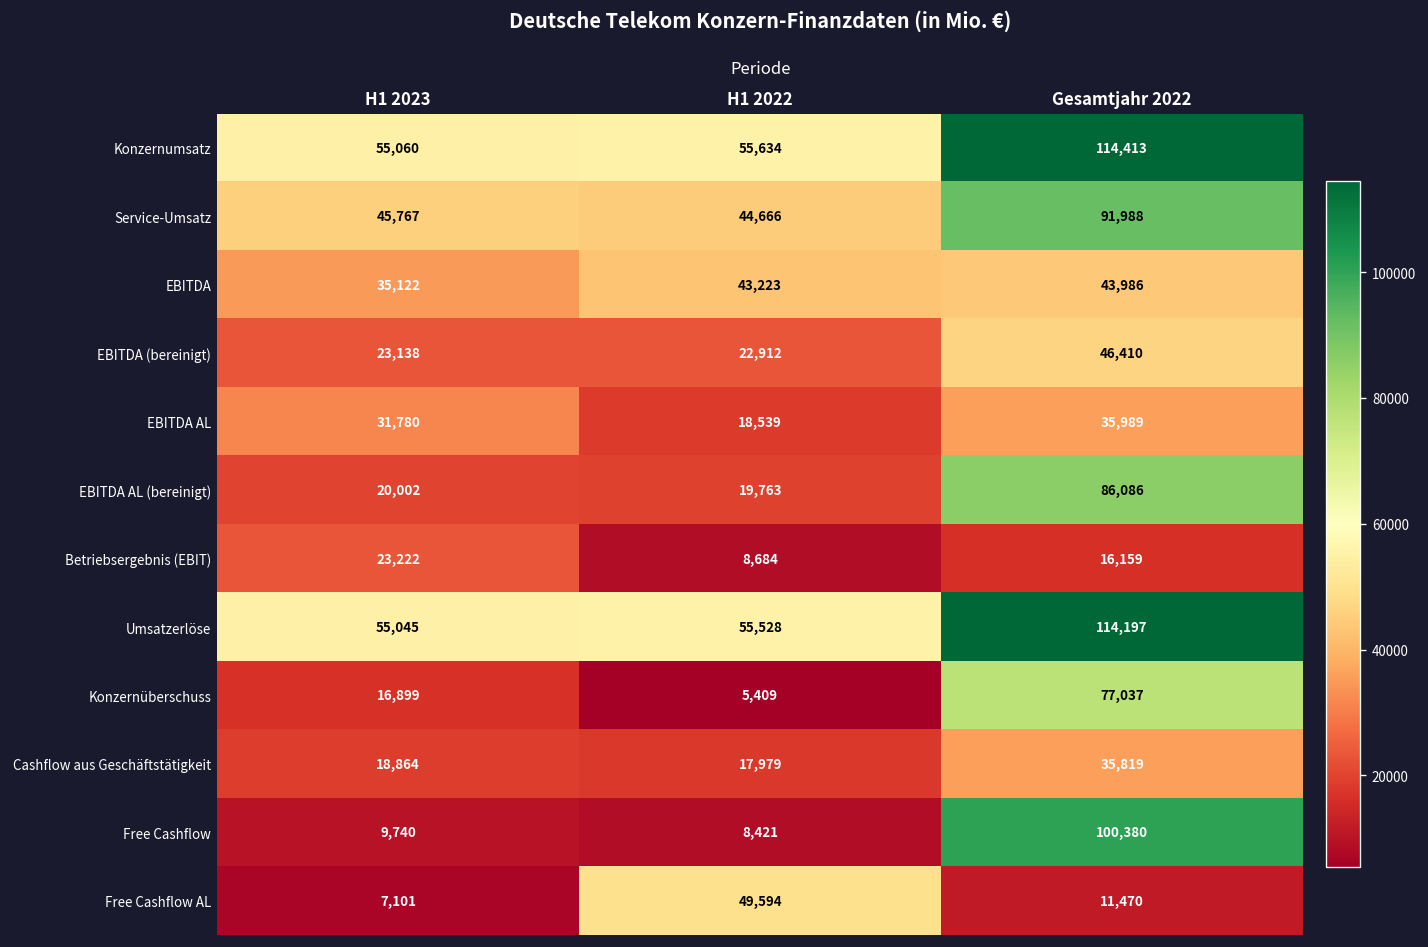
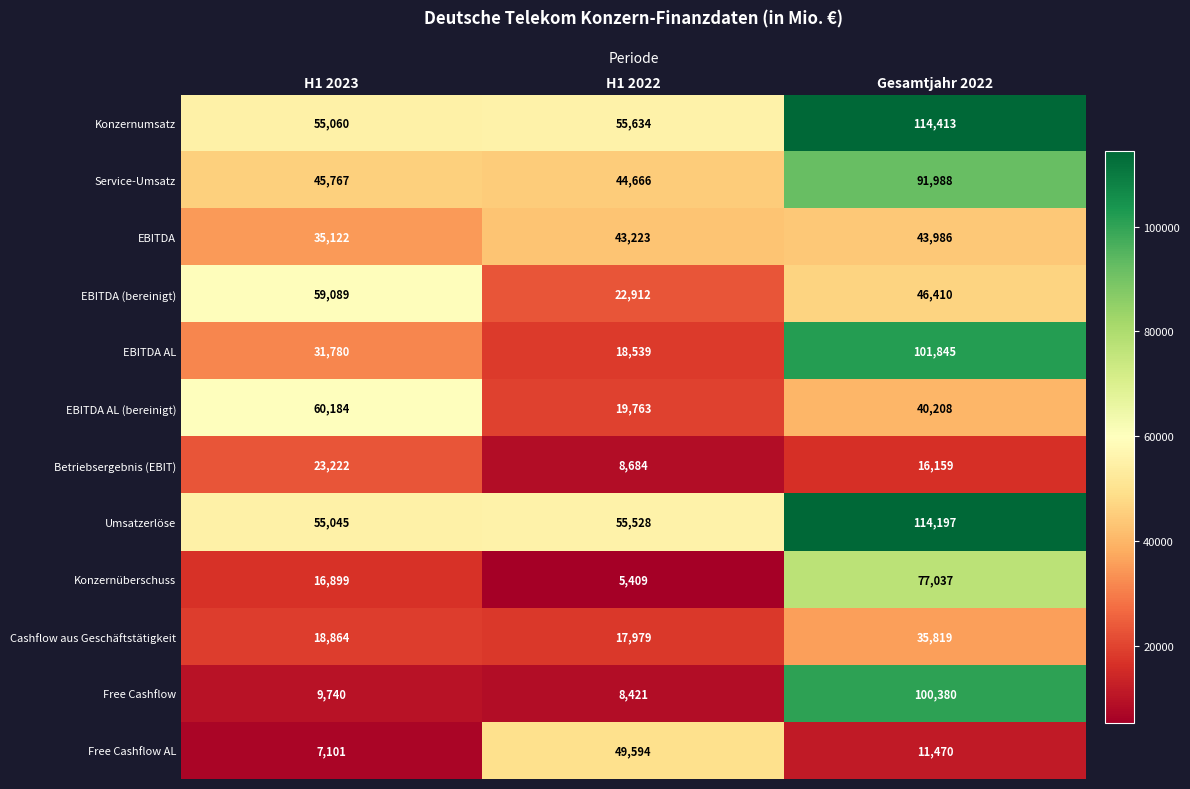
  {
    "Konzernumsatz": {
      "H1 2023": "55,060",
      "H1 2022": "55,634",
      "Gesamtjahr 2022": "114,413"
    },
    "Service-Umsatz": {
      "H1 2023": "45,767",
      "H1 2022": "44,666",
      "Gesamtjahr 2022": "91,988"
    },
    "EBITDA": {
      "H1 2023": "35,122",
      "H1 2022": "43,223",
      "Gesamtjahr 2022": "43,986"
    },
    "EBITDA (bereinigt)": {
-     "H1 2023": "23,138",
+     "H1 2023": "59,089",
      "H1 2022": "22,912",
      "Gesamtjahr 2022": "46,410"
    },
    "EBITDA AL": {
      "H1 2023": "31,780",
      "H1 2022": "18,539",
-     "Gesamtjahr 2022": "35,989"
+     "Gesamtjahr 2022": "101,845"
    },
    "EBITDA AL (bereinigt)": {
-     "H1 2023": "20,002",
+     "H1 2023": "60,184",
      "H1 2022": "19,763",
-     "Gesamtjahr 2022": "86,086"
+     "Gesamtjahr 2022": "40,208"
    },
    "Betriebsergebnis (EBIT)": {
      "H1 2023": "23,222",
      "H1 2022": "8,684",
      "Gesamtjahr 2022": "16,159"
    },
    "Umsatzerlöse": {
      "H1 2023": "55,045",
      "H1 2022": "55,528",
      "Gesamtjahr 2022": "114,197"
    },
    "Konzernüberschuss": {
      "H1 2023": "16,899",
      "H1 2022": "5,409",
      "Gesamtjahr 2022": "77,037"
    },
    "Cashflow aus Geschäftstätigkeit": {
      "H1 2023": "18,864",
      "H1 2022": "17,979",
      "Gesamtjahr 2022": "35,819"
    },
    "Free Cashflow": {
      "H1 2023": "9,740",
      "H1 2022": "8,421",
      "Gesamtjahr 2022": "100,380"
    },
    "Free Cashflow AL": {
      "H1 2023": "7,101",
      "H1 2022": "49,594",
      "Gesamtjahr 2022": "11,470"
    }
  }
